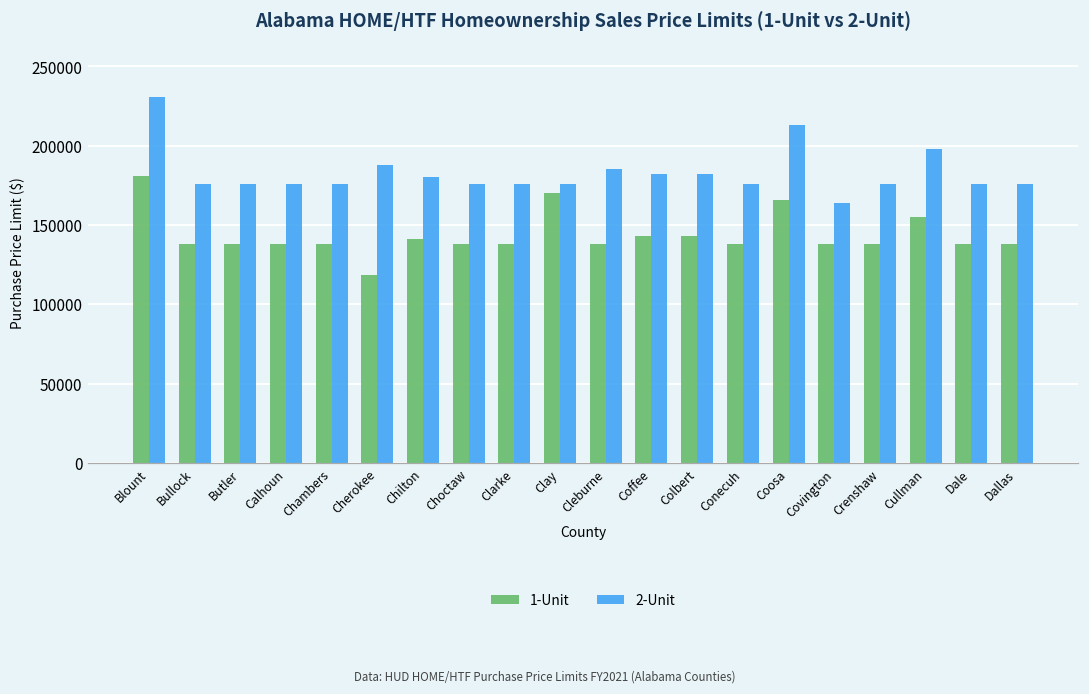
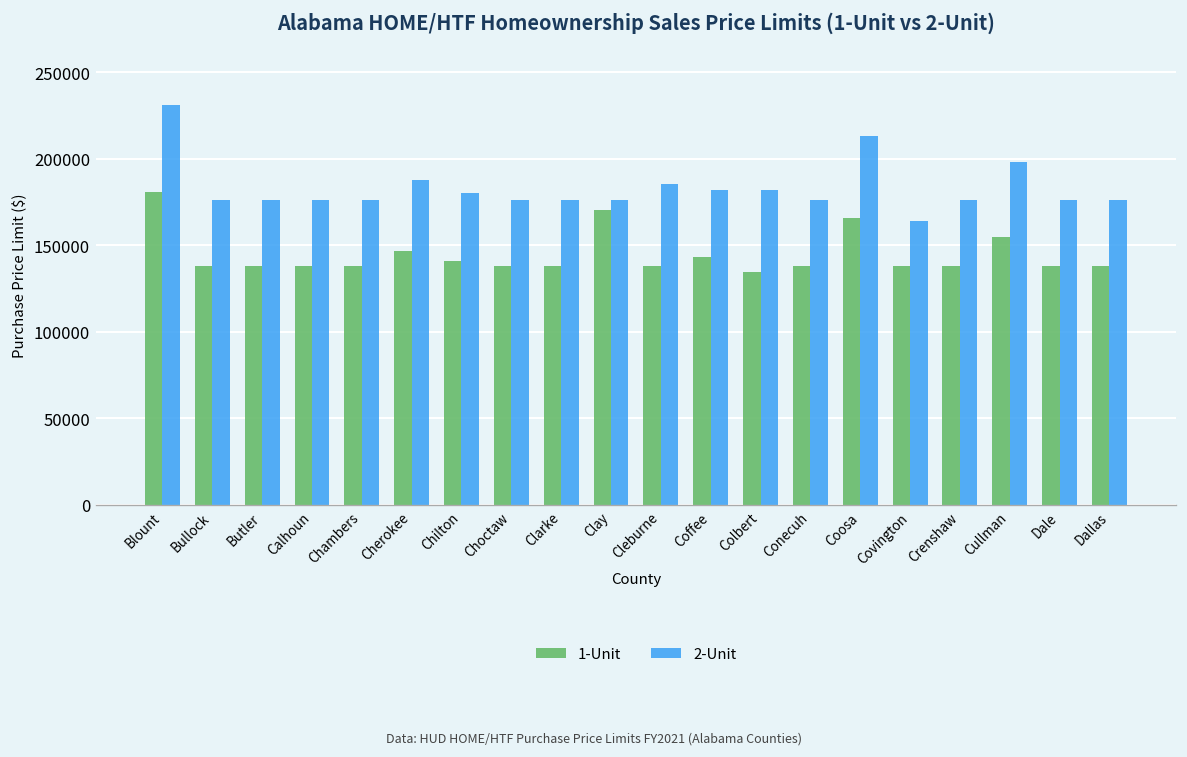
  {
    "1-Unit": {
      "Blount": 181000,
      "Bullock": 138000,
      "Butler": 138000,
      "Calhoun": 138000,
      "Chambers": 138000,
-     "Cherokee": 119000,
+     "Cherokee": 147000,
      "Chilton": 141000,
      "Choctaw": 138000,
      "Clarke": 138000,
      "Clay": 170000,
      "Cleburne": 138000,
      "Coffee": 143000,
-     "Colbert": 143000,
+     "Colbert": 135000,
      "Conecuh": 138000,
      "Coosa": 166000,
      "Covington": 138000,
      "Crenshaw": 138000,
      "Cullman": 155000,
      "Dale": 138000,
      "Dallas": 138000
    },
    "2-Unit": {
      "Blount": 231000,
      "Bullock": 176000,
      "Butler": 176000,
      "Calhoun": 176000,
      "Chambers": 176000,
      "Cherokee": 188000,
      "Chilton": 180000,
      "Choctaw": 176000,
      "Clarke": 176000,
      "Clay": 176000,
      "Cleburne": 185000,
      "Coffee": 182000,
      "Colbert": 182000,
      "Conecuh": 176000,
      "Coosa": 213000,
      "Covington": 164000,
      "Crenshaw": 176000,
      "Cullman": 198000,
      "Dale": 176000,
      "Dallas": 176000
    }
  }
